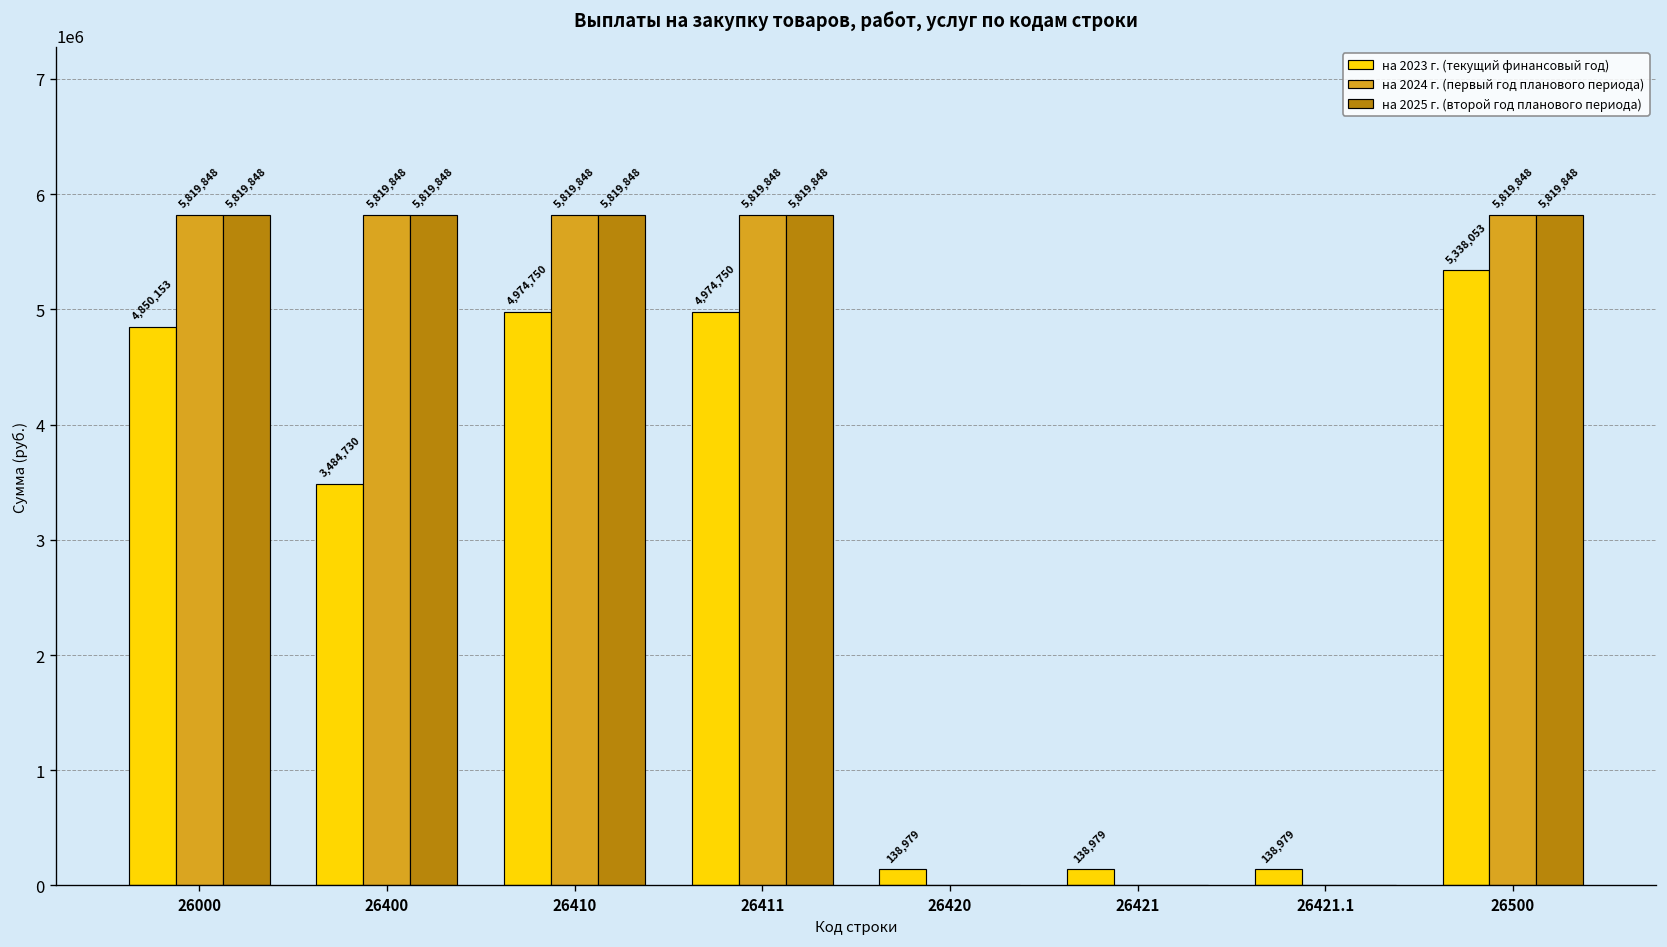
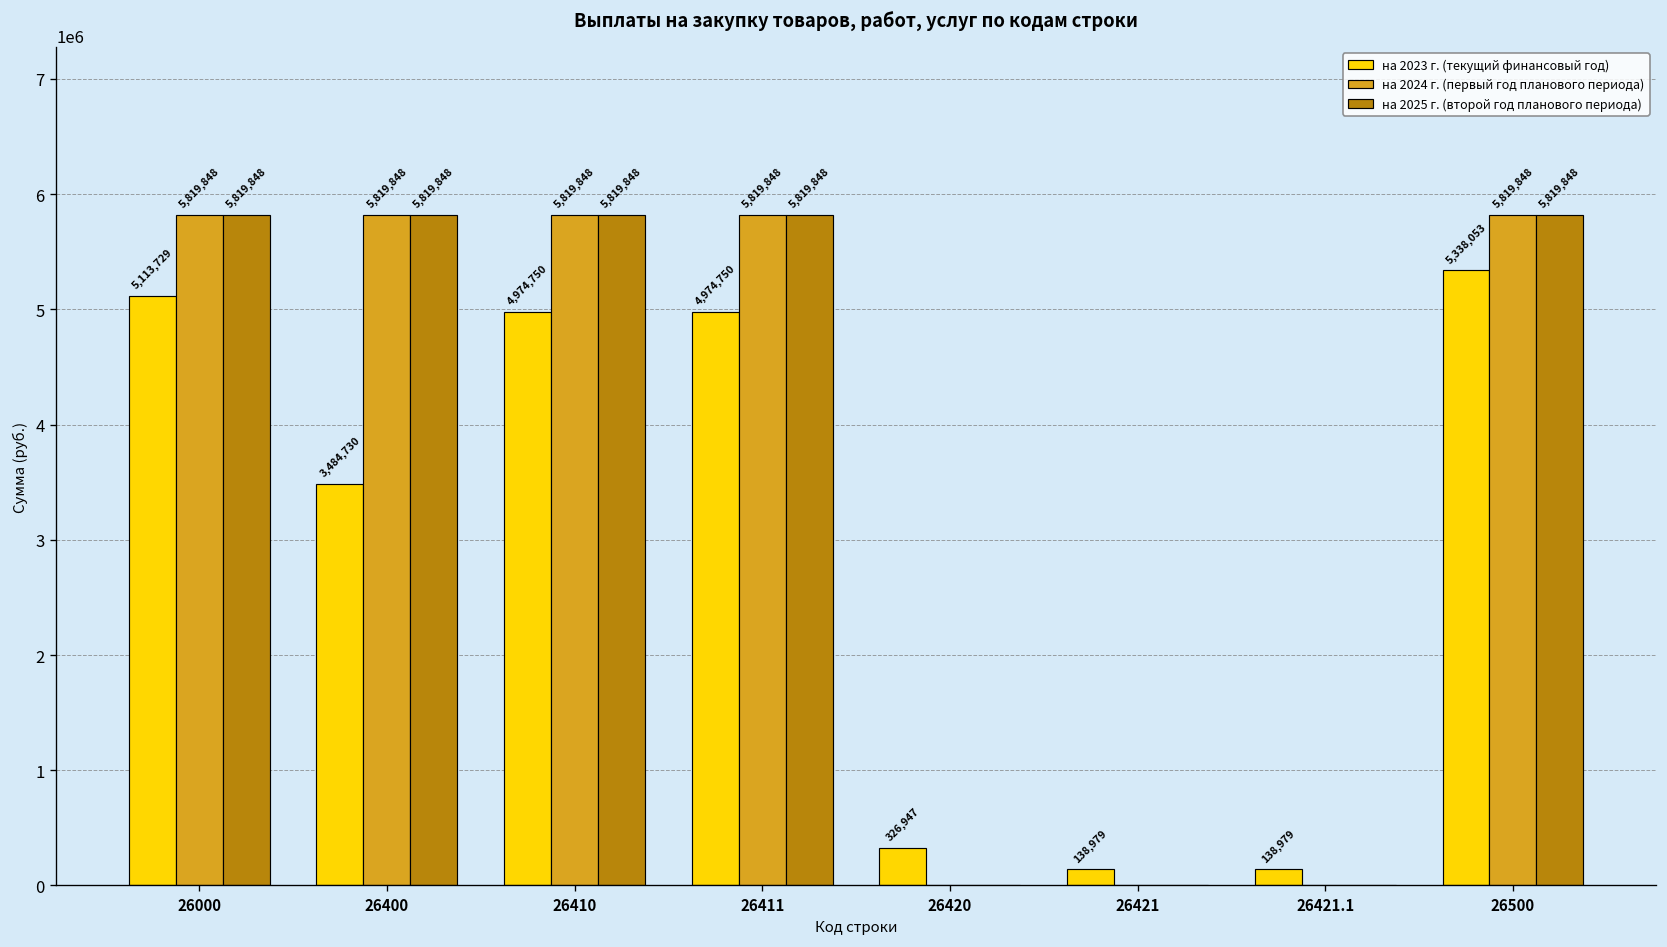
  {
    "на 2023 г. (текущий финансовый год)": {
-     "26000": "4,850,153",
+     "26000": "5,113,729",
      "26400": "3,484,730",
      "26410": "4,974,750",
      "26411": "4,974,750",
-     "26420": "138,979",
+     "26420": "326,947",
      "26421": "138,979",
      "26421.1": "138,979",
      "26500": "5,338,053"
    }
  }
